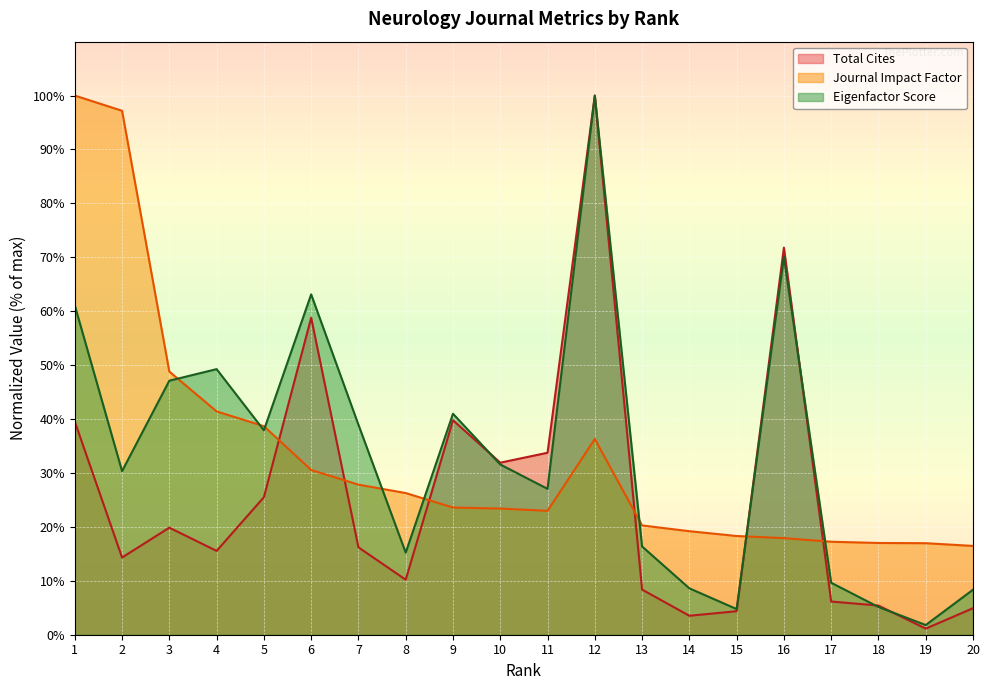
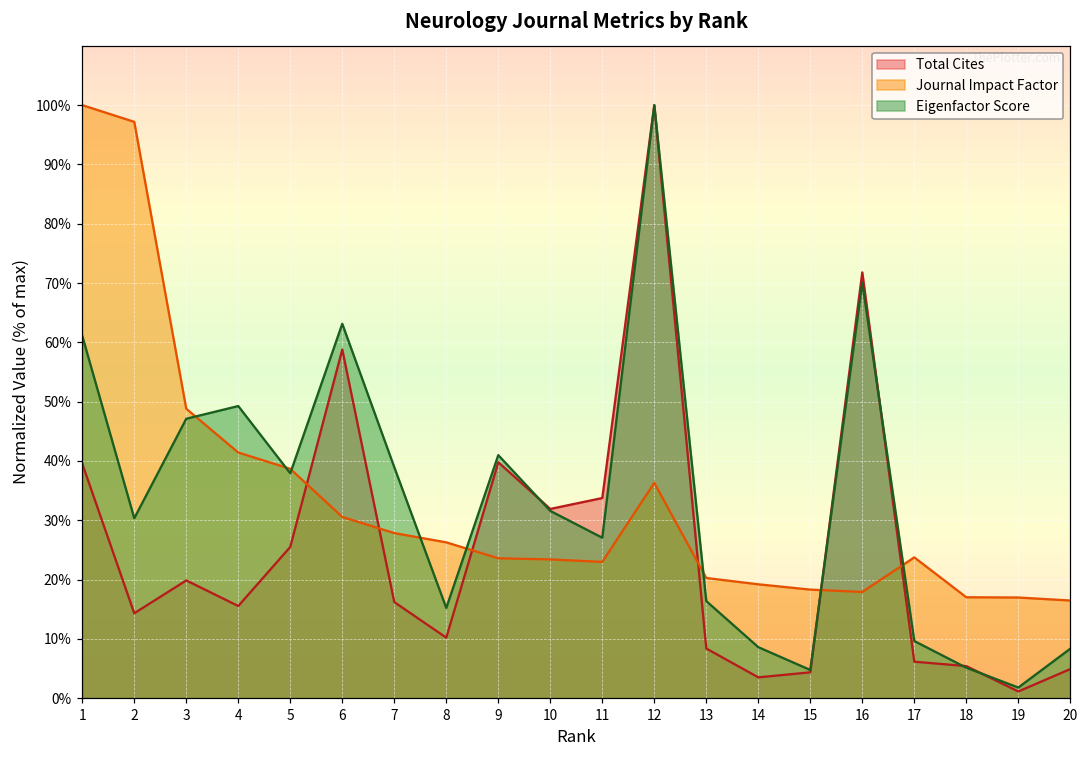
  {
    "Total Cites": {
      "1": "40%",
      "2": "14%",
      "3": "20%",
      "4": "16%",
      "5": "26%",
      "6": "59%",
      "7": "16%",
      "8": "10%",
      "9": "40%",
      "11": "34%",
      "13": "8%",
      "14": "4%",
      "16": "72%",
      "17": "6%",
      "19": "1%",
      "20": "5%"
    },
    "Journal Impact Factor": {
      "1": "100%",
      "2": "97%",
      "3": "49%",
      "4": "41%",
      "5": "39%",
      "6": "31%",
      "7": "28%",
      "8": "26%",
      "9": "24%",
      "10": "23%",
      "11": "23%",
      "12": "36%",
      "13": "20%",
      "14": "19%",
      "15": "18%",
      "16": "18%",
-     "17": "17%",
+     "17": "24%",
      "18": "17%",
      "19": "17%",
      "20": "16%"
    },
    "Eigenfactor Score": {
      "1": "61%",
      "2": "30%",
      "3": "47%",
      "4": "49%",
      "5": "38%",
      "6": "63%",
      "7": "39%",
      "8": "15%",
      "9": "41%",
      "11": "27%",
      "13": "16%",
      "14": "9%",
      "16": "70%",
      "17": "10%",
      "19": "2%",
      "20": "8%"
    }
  }
